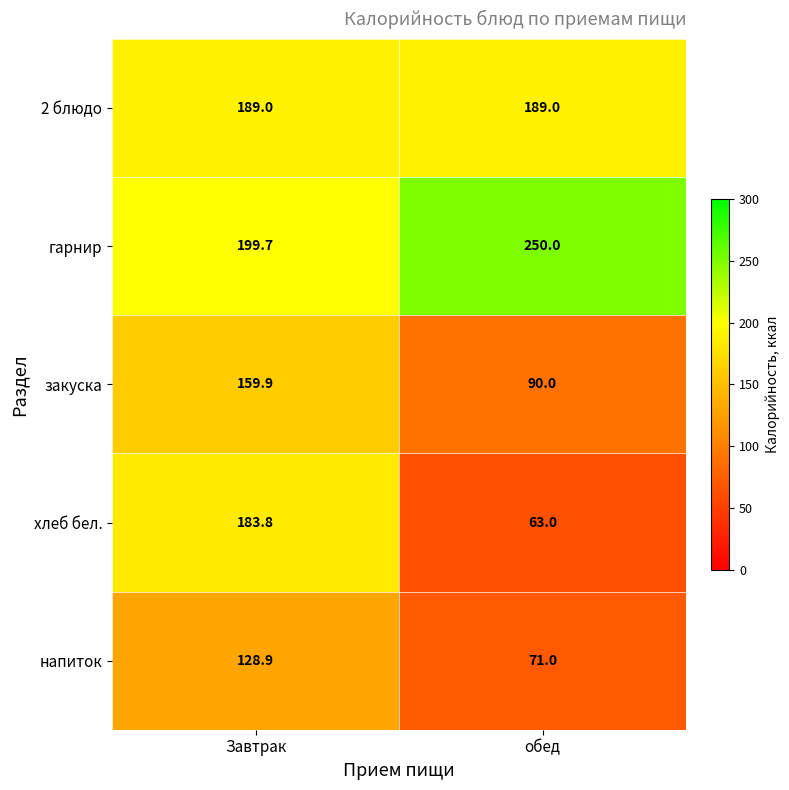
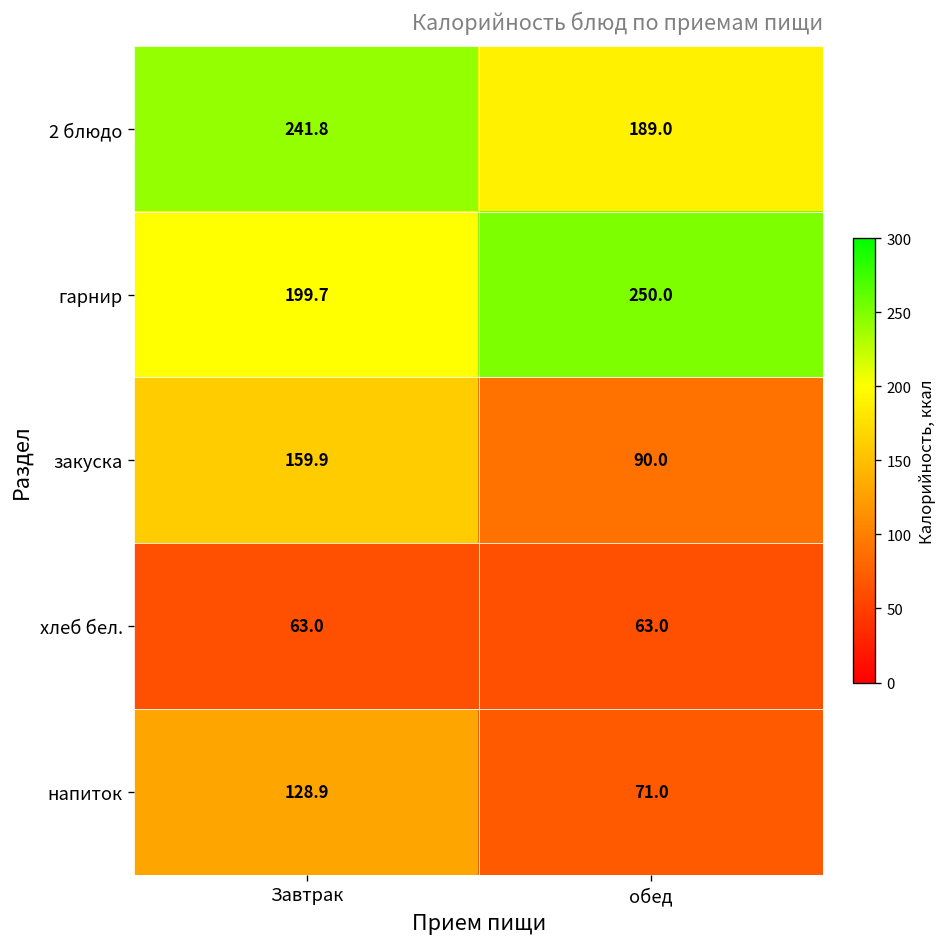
  {
    "2 блюдо": {
-     "Завтрак": 189.0,
+     "Завтрак": 241.8,
      "обед": 189.0
    },
    "гарнир": {
      "Завтрак": 199.7,
      "обед": 250.0
    },
    "закуска": {
      "Завтрак": 159.9,
      "обед": 90.0
    },
    "хлеб бел.": {
-     "Завтрак": 183.8,
+     "Завтрак": 63.0,
      "обед": 63.0
    },
    "напиток": {
      "Завтрак": 128.9,
      "обед": 71.0
    }
  }
